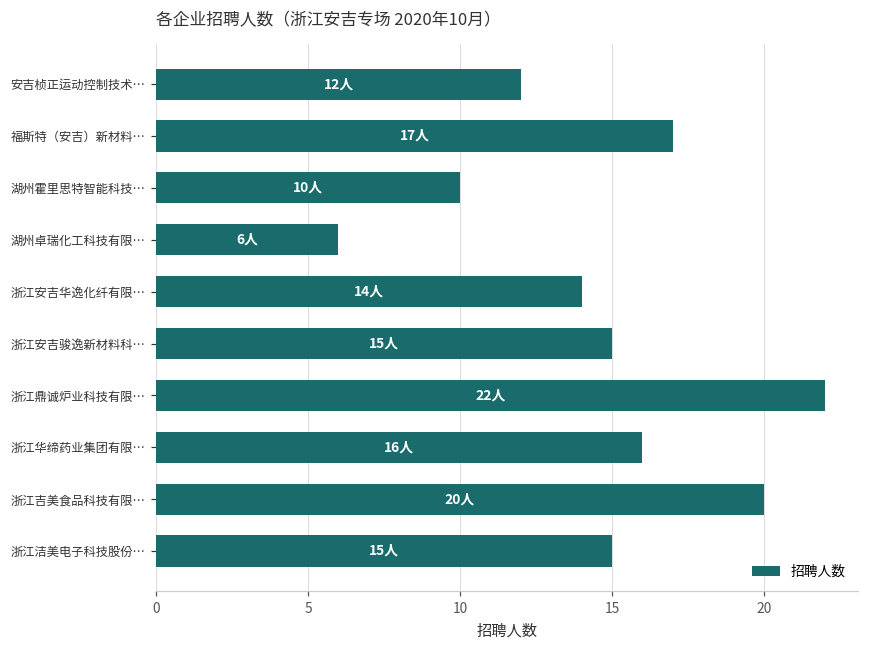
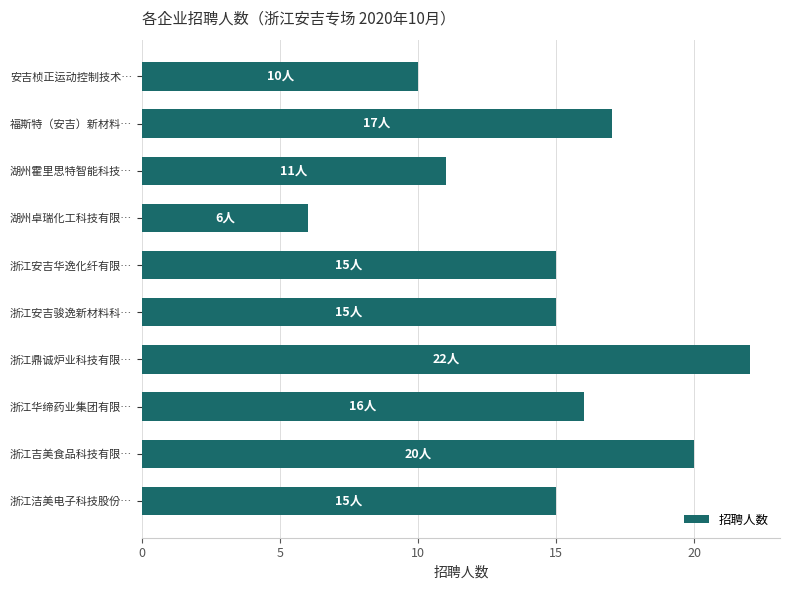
  {
-   "安吉桢正运动控制技术…": "12人",
+   "安吉桢正运动控制技术…": "10人",
    "福斯特（安吉）新材料…": "17人",
-   "湖州霍里思特智能科技…": "10人",
+   "湖州霍里思特智能科技…": "11人",
    "湖州卓瑞化工科技有限…": "6人",
-   "浙江安吉华逸化纤有限…": "14人",
+   "浙江安吉华逸化纤有限…": "15人",
    "浙江安吉骏逸新材料科…": "15人",
    "浙江鼎诚炉业科技有限…": "22人",
    "浙江华缔药业集团有限…": "16人",
    "浙江吉美食品科技有限…": "20人",
    "浙江洁美电子科技股份…": "15人"
  }
